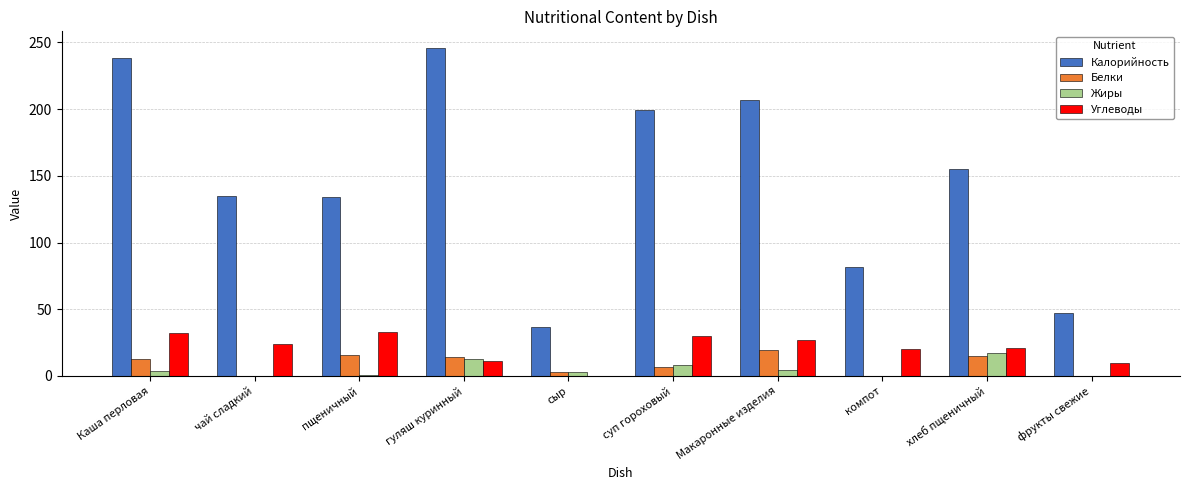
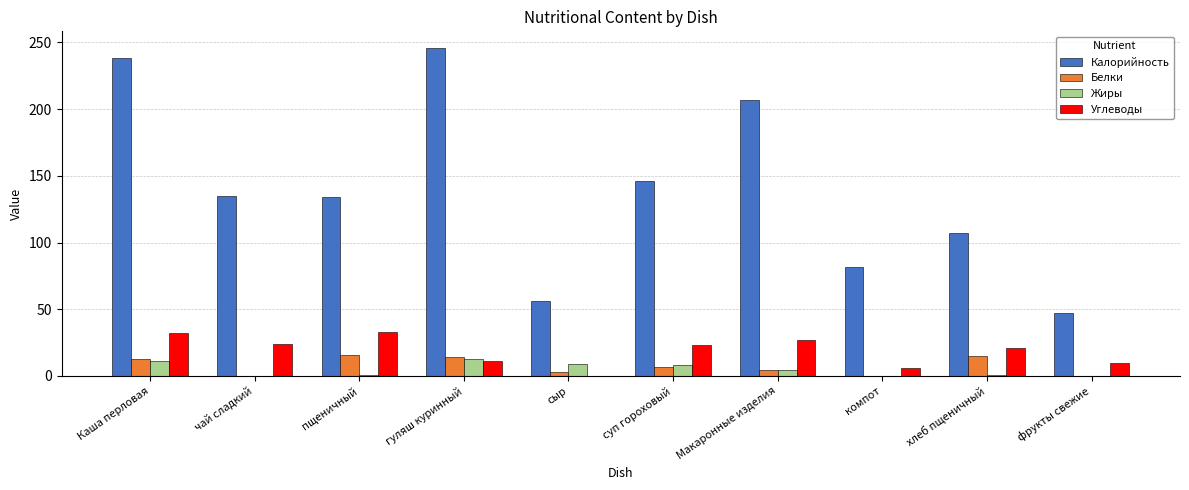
  {
    "Калорийность": {
      "Каша перловая": 238,
      "чай сладкий": 135,
      "пщеничный": 134,
      "гуляш куринный": 246,
-     "сыр": 37,
-     "суп гороховый": 199,
+     "сыр": 56,
+     "суп гороховый": 146,
      "Макаронные изделия": 207,
      "компот": 82,
-     "хлеб пщеничный": 155,
+     "хлеб пщеничный": 107,
      "фрукты свежие": 47
    },
    "Белки": {
      "Каша перловая": 13,
      "чай сладкий": 0,
      "пщеничный": 16,
      "гуляш куринный": 14,
      "сыр": 3,
      "суп гороховый": 7,
-     "Макаронные изделия": 19,
+     "Макаронные изделия": 5,
      "компот": 0,
      "хлеб пщеничный": 15,
      "фрукты свежие": 0
    },
    "Жиры": {
-     "Каша перловая": 4,
+     "Каша перловая": 11,
      "чай сладкий": 0,
      "гуляш куринный": 13,
-     "сыр": 3,
+     "сыр": 9,
      "суп гороховый": 8,
      "Макаронные изделия": 4,
      "компот": 0,
-     "хлеб пщеничный": 17,
+     "хлеб пщеничный": 1,
      "фрукты свежие": 0
    },
    "Углеводы": {
      "Каша перловая": 32,
      "чай сладкий": 24,
      "пщеничный": 33,
      "гуляш куринный": 11,
      "сыр": 0,
-     "суп гороховый": 30,
+     "суп гороховый": 23,
      "Макаронные изделия": 27,
-     "компот": 20,
+     "компот": 6,
      "хлеб пщеничный": 21,
      "фрукты свежие": 10
    }
  }
